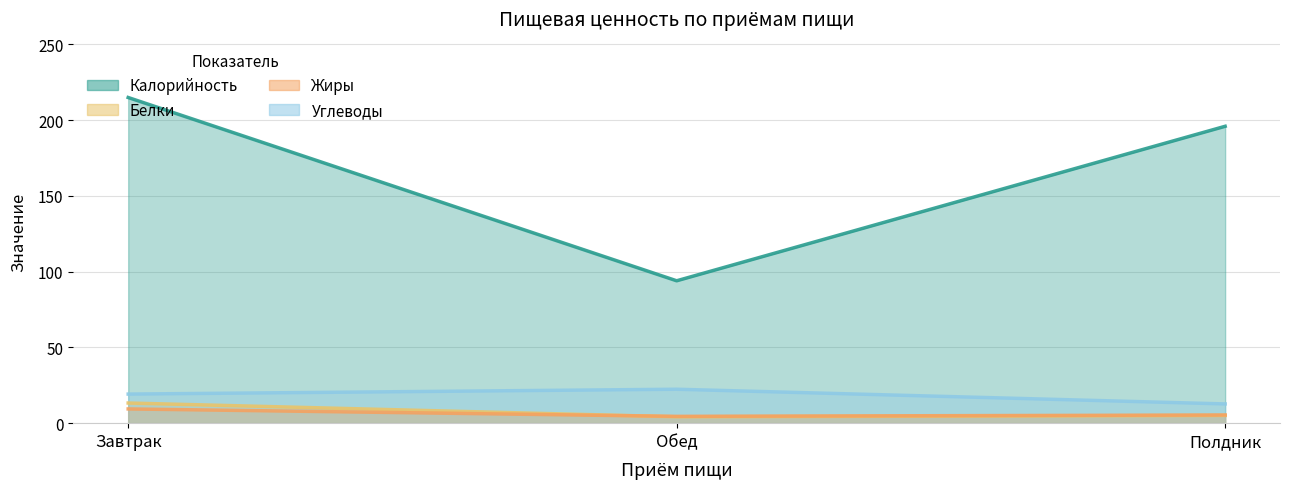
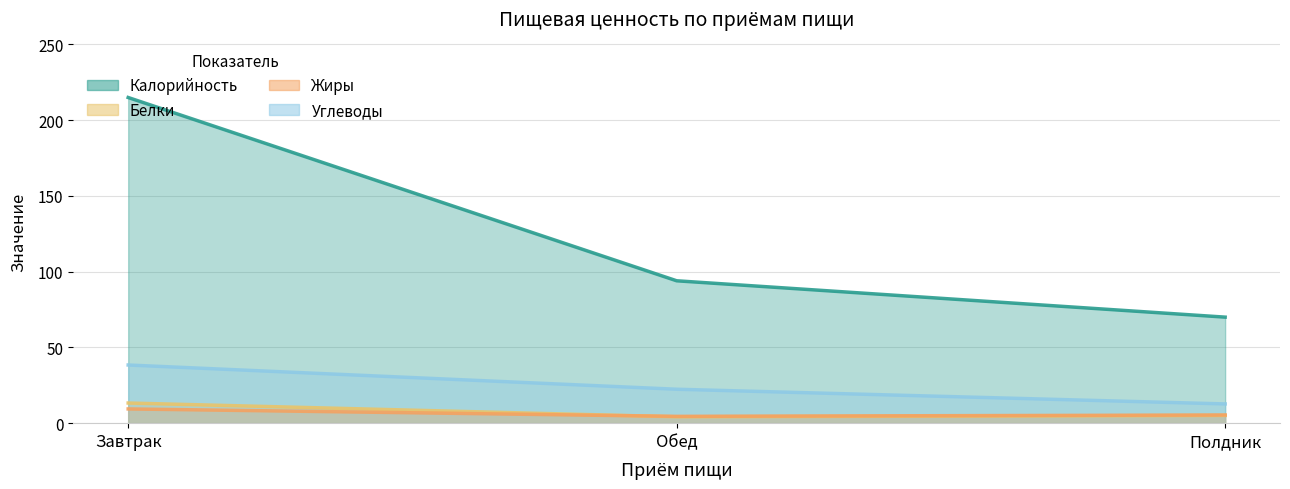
  {
    "Калорийность": {
      "Завтрак": 215,
      "Обед": 94,
-     "Полдник": 196
+     "Полдник": 70
    },
    "Углеводы": {
-     "Завтрак": 19,
+     "Завтрак": 38,
      "Обед": 22,
      "Полдник": 13
    }
  }
